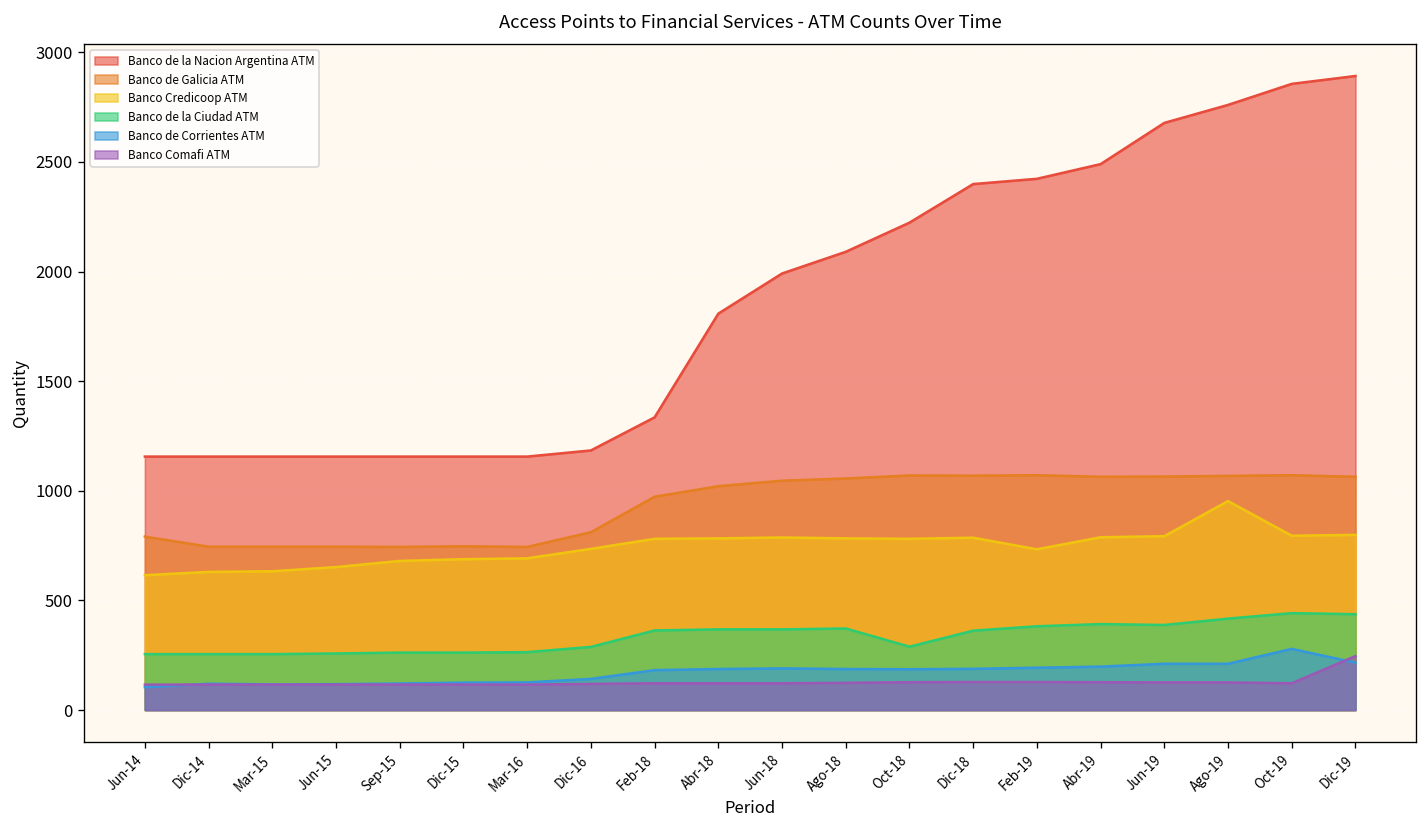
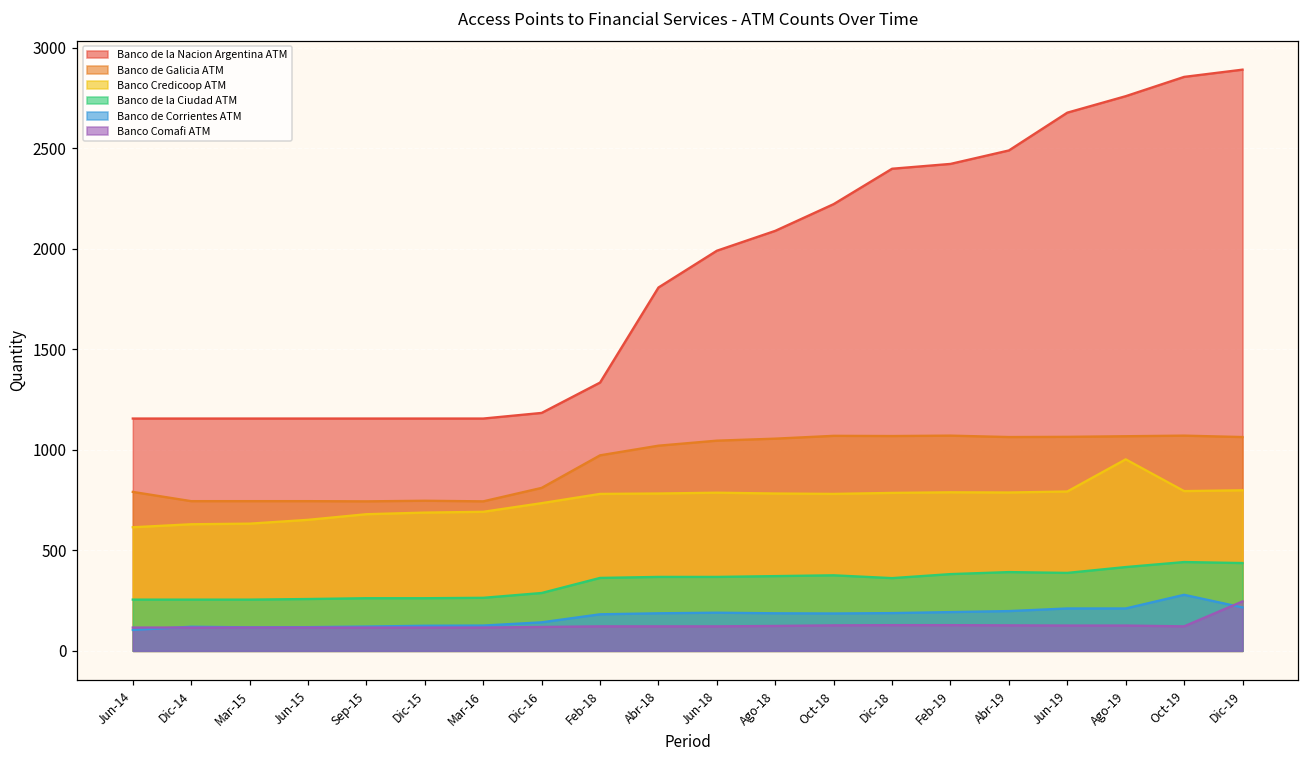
  {
    "Banco Credicoop ATM": {
      "Jun-14": 620,
      "Dic-14": 630,
      "Mar-15": 630,
      "Jun-15": 650,
      "Sep-15": 680,
      "Dic-15": 690,
      "Mar-16": 690,
      "Dic-16": 740,
      "Feb-18": 780,
      "Abr-18": 780,
      "Jun-18": 790,
      "Ago-18": 780,
      "Oct-18": 780,
      "Dic-18": 790,
-     "Feb-19": 730,
+     "Feb-19": 790,
      "Abr-19": 790,
      "Jun-19": 790,
      "Ago-19": 950,
      "Oct-19": 800,
      "Dic-19": 800
    },
    "Banco de la Ciudad ATM": {
      "Jun-14": 260,
      "Dic-14": 260,
      "Mar-15": 260,
      "Jun-15": 260,
      "Sep-15": 260,
      "Dic-15": 260,
      "Mar-16": 260,
      "Dic-16": 290,
      "Feb-18": 360,
      "Abr-18": 370,
      "Jun-18": 370,
      "Ago-18": 370,
-     "Oct-18": 290,
+     "Oct-18": 380,
      "Dic-18": 360,
      "Feb-19": 380,
      "Abr-19": 390,
      "Jun-19": 390,
      "Ago-19": 420,
      "Oct-19": 440,
      "Dic-19": 440
    },
    "Banco de Corrientes ATM": {
      "Dic-16": 140,
      "Feb-18": 180,
      "Abr-18": 190,
      "Jun-18": 190,
      "Ago-18": 190,
      "Oct-18": 190,
      "Dic-18": 190,
      "Feb-19": 190,
      "Abr-19": 200,
      "Jun-19": 210,
      "Ago-19": 210,
      "Oct-19": 280,
      "Dic-19": 220
    },
    "Banco Comafi ATM": {
      "Dic-16": 120,
      "Feb-18": 120,
      "Abr-18": 120,
      "Jun-18": 120,
      "Ago-18": 120,
      "Oct-18": 130,
      "Dic-18": 130,
      "Feb-19": 130,
      "Abr-19": 130,
      "Jun-19": 130,
      "Ago-19": 130,
      "Oct-19": 120,
      "Dic-19": 250
    }
  }
